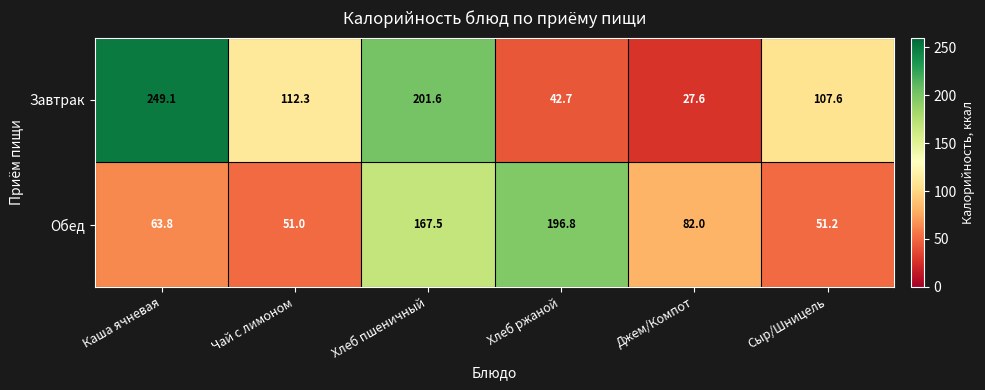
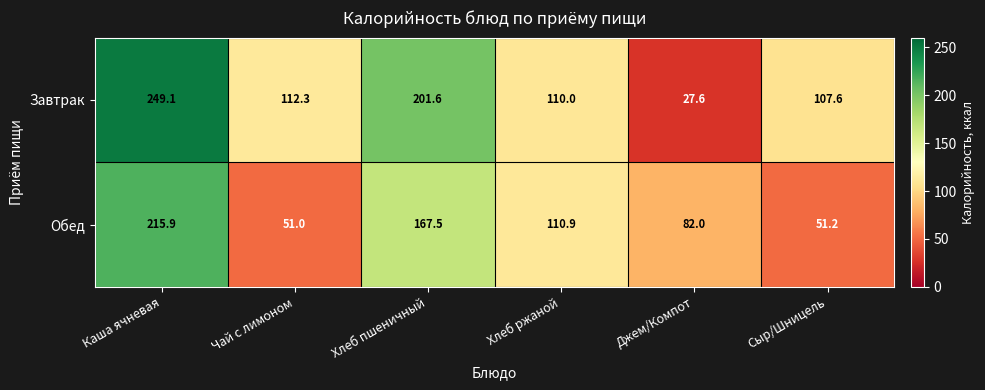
  {
    "Завтрак": {
      "Каша ячневая": 249.1,
      "Чай с лимоном": 112.3,
      "Хлеб пшеничный": 201.6,
-     "Хлеб ржаной": 42.7,
+     "Хлеб ржаной": 110.0,
      "Джем/Компот": 27.6,
      "Сыр/Шницель": 107.6
    },
    "Обед": {
-     "Каша ячневая": 63.8,
+     "Каша ячневая": 215.9,
      "Чай с лимоном": 51.0,
      "Хлеб пшеничный": 167.5,
-     "Хлеб ржаной": 196.8,
+     "Хлеб ржаной": 110.9,
      "Джем/Компот": 82.0,
      "Сыр/Шницель": 51.2
    }
  }
